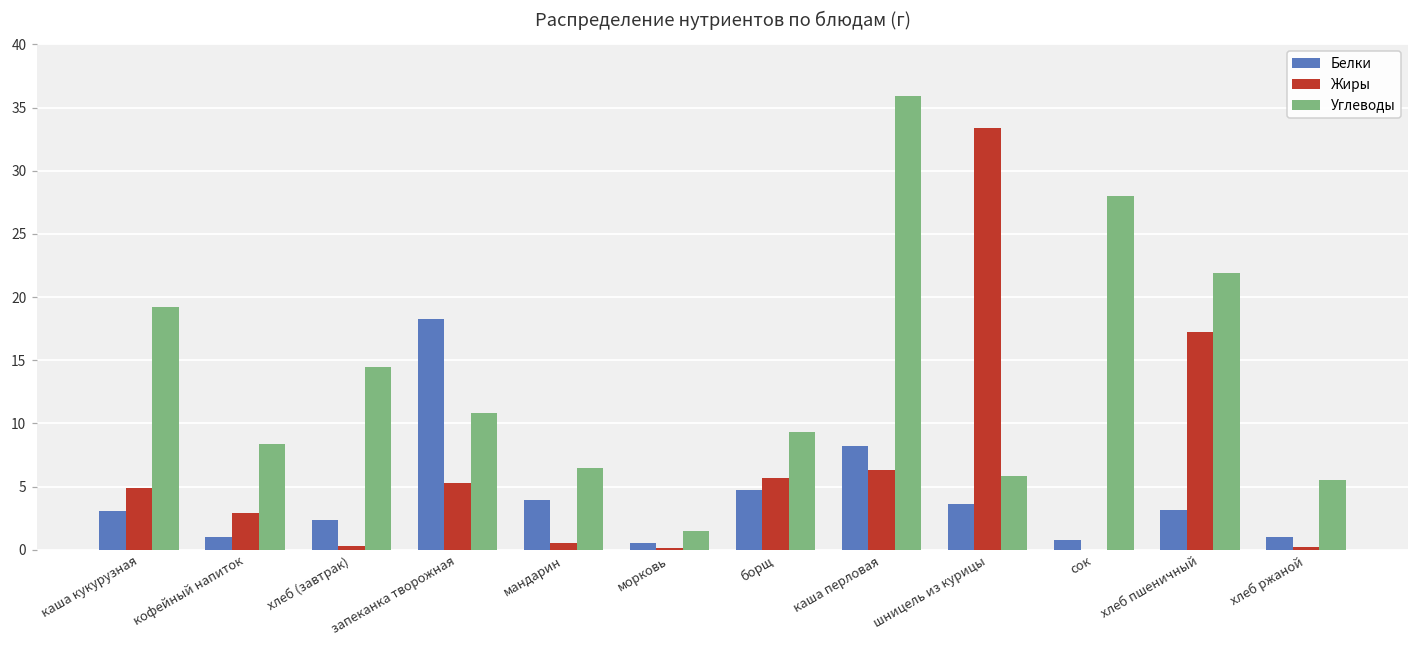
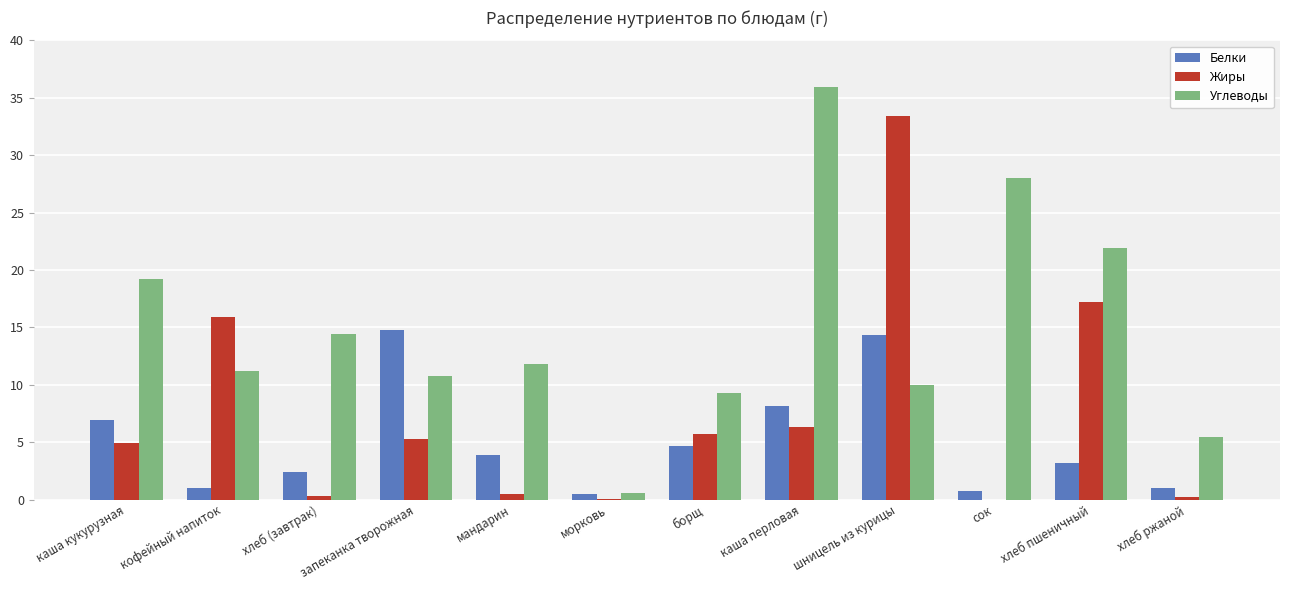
  {
    "Белки": {
-     "каша кукурузная": 3.1,
+     "каша кукурузная": 6.9,
      "кофейный напиток": 1.0,
      "хлеб (завтрак)": 2.4,
-     "запеканка творожная": 18.3,
+     "запеканка творожная": 14.8,
      "мандарин": 3.9,
      "морковь": 0.5,
      "борщ": 4.7,
      "каша перловая": 8.2,
-     "шницель из курицы": 3.6,
+     "шницель из курицы": 14.3,
      "сок": 0.8,
      "хлеб пшеничный": 3.2,
      "хлеб ржаной": 1.0
    },
    "Жиры": {
      "каша кукурузная": 4.9,
-     "кофейный напиток": 2.9,
+     "кофейный напиток": 15.9,
      "хлеб (завтрак)": 0.3,
      "запеканка творожная": 5.3,
      "мандарин": 0.5,
      "борщ": 5.7,
      "каша перловая": 6.3,
      "шницель из курицы": 33.4,
      "сок": 0.0,
      "хлеб пшеничный": 17.2
    },
    "Углеводы": {
      "каша кукурузная": 19.2,
-     "кофейный напиток": 8.4,
+     "кофейный напиток": 11.2,
      "хлеб (завтрак)": 14.4,
      "запеканка творожная": 10.8,
-     "мандарин": 6.5,
-     "морковь": 1.5,
+     "мандарин": 11.8,
+     "морковь": 0.6,
      "борщ": 9.3,
      "каша перловая": 35.9,
-     "шницель из курицы": 5.8,
+     "шницель из курицы": 10.0,
      "сок": 28.0,
      "хлеб пшеничный": 21.9,
      "хлеб ржаной": 5.5
    }
  }
